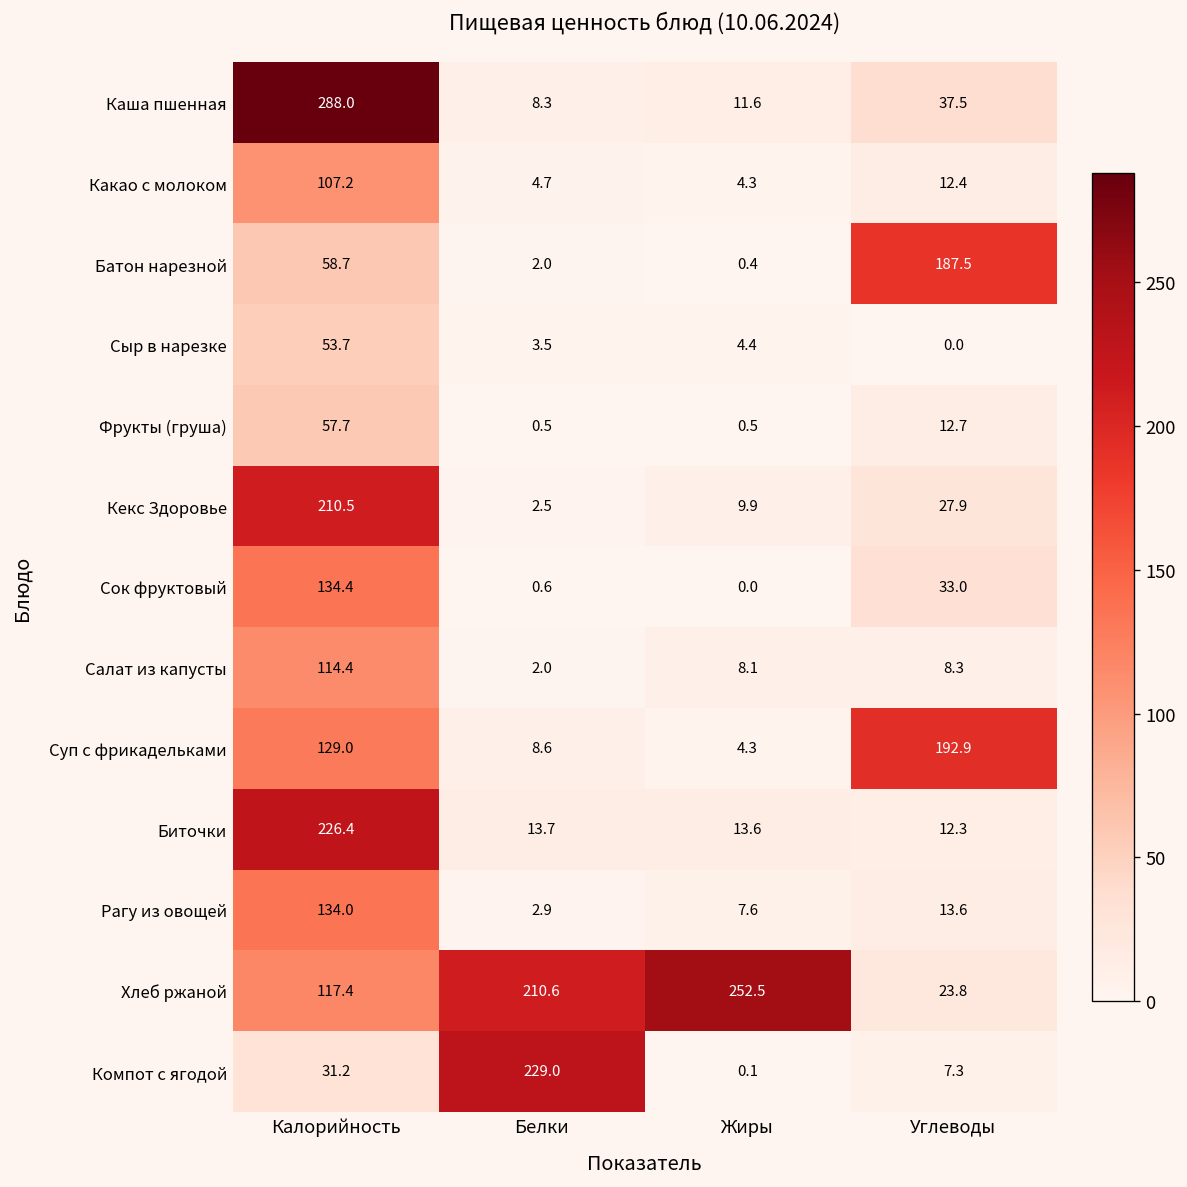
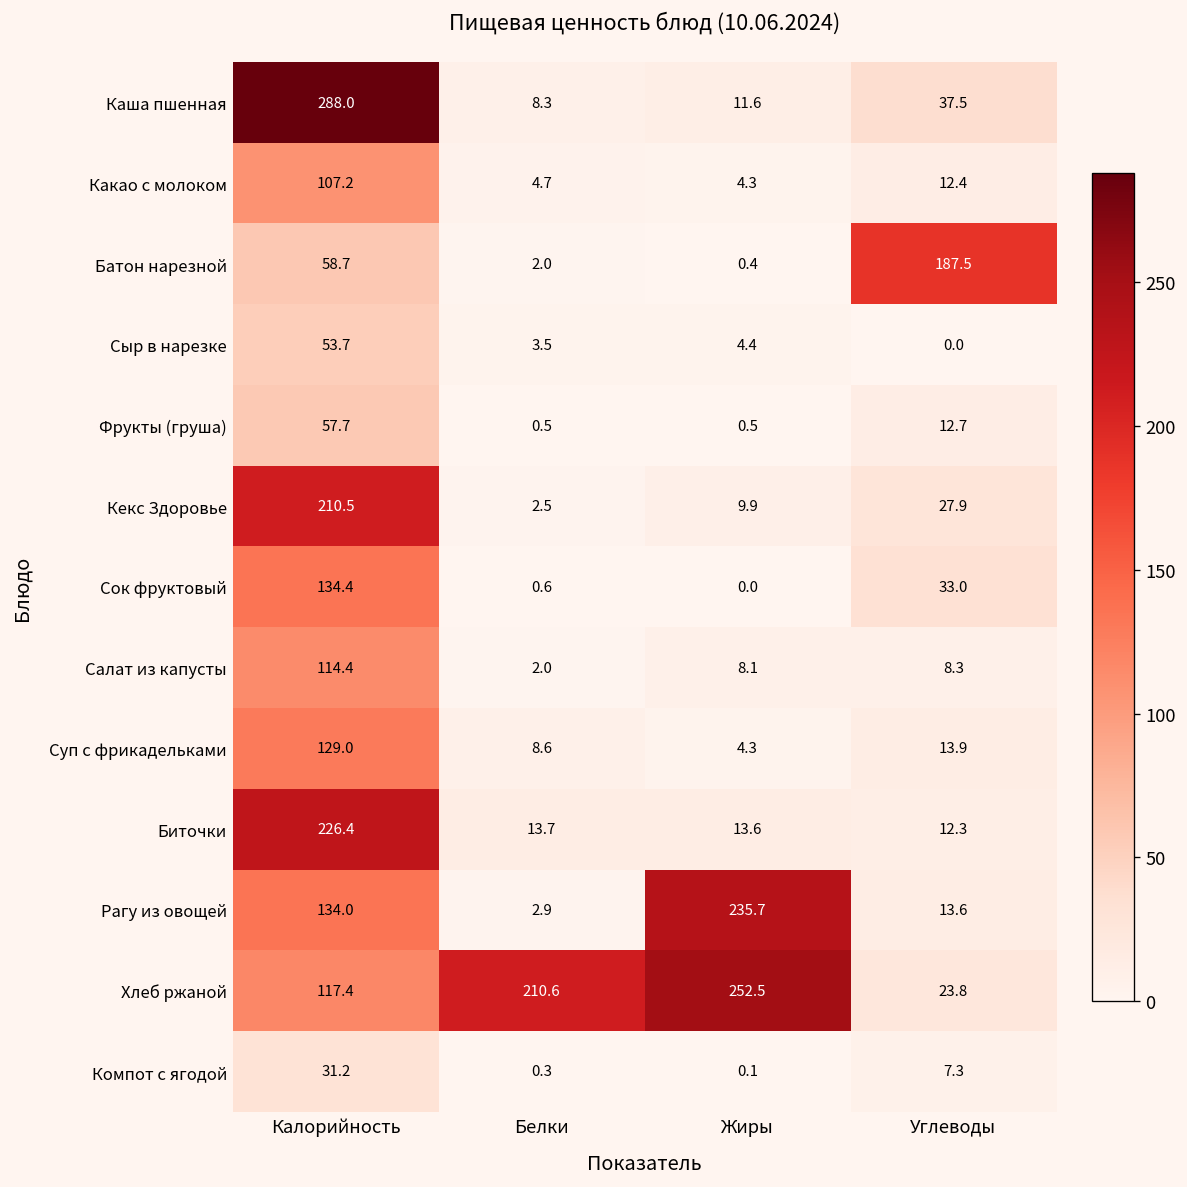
  {
    "Каша пшенная": {
      "Калорийность": 288.0,
      "Белки": 8.3,
      "Жиры": 11.6,
      "Углеводы": 37.5
    },
    "Какао с молоком": {
      "Калорийность": 107.2,
      "Белки": 4.7,
      "Жиры": 4.3,
      "Углеводы": 12.4
    },
    "Батон нарезной": {
      "Калорийность": 58.7,
      "Белки": 2.0,
      "Жиры": 0.4,
      "Углеводы": 187.5
    },
    "Сыр в нарезке": {
      "Калорийность": 53.7,
      "Белки": 3.5,
      "Жиры": 4.4,
      "Углеводы": 0.0
    },
    "Фрукты (груша)": {
      "Калорийность": 57.7,
      "Белки": 0.5,
      "Жиры": 0.5,
      "Углеводы": 12.7
    },
    "Кекс Здоровье": {
      "Калорийность": 210.5,
      "Белки": 2.5,
      "Жиры": 9.9,
      "Углеводы": 27.9
    },
    "Сок фруктовый": {
      "Калорийность": 134.4,
      "Белки": 0.6,
      "Жиры": 0.0,
      "Углеводы": 33.0
    },
    "Салат из капусты": {
      "Калорийность": 114.4,
      "Белки": 2.0,
      "Жиры": 8.1,
      "Углеводы": 8.3
    },
    "Суп с фрикадельками": {
      "Калорийность": 129.0,
      "Белки": 8.6,
      "Жиры": 4.3,
-     "Углеводы": 192.9
+     "Углеводы": 13.9
    },
    "Биточки": {
      "Калорийность": 226.4,
      "Белки": 13.7,
      "Жиры": 13.6,
      "Углеводы": 12.3
    },
    "Рагу из овощей": {
      "Калорийность": 134.0,
      "Белки": 2.9,
-     "Жиры": 7.6,
+     "Жиры": 235.7,
      "Углеводы": 13.6
    },
    "Хлеб ржаной": {
      "Калорийность": 117.4,
      "Белки": 210.6,
      "Жиры": 252.5,
      "Углеводы": 23.8
    },
    "Компот с ягодой": {
      "Калорийность": 31.2,
-     "Белки": 229.0,
+     "Белки": 0.3,
      "Жиры": 0.1,
      "Углеводы": 7.3
    }
  }
